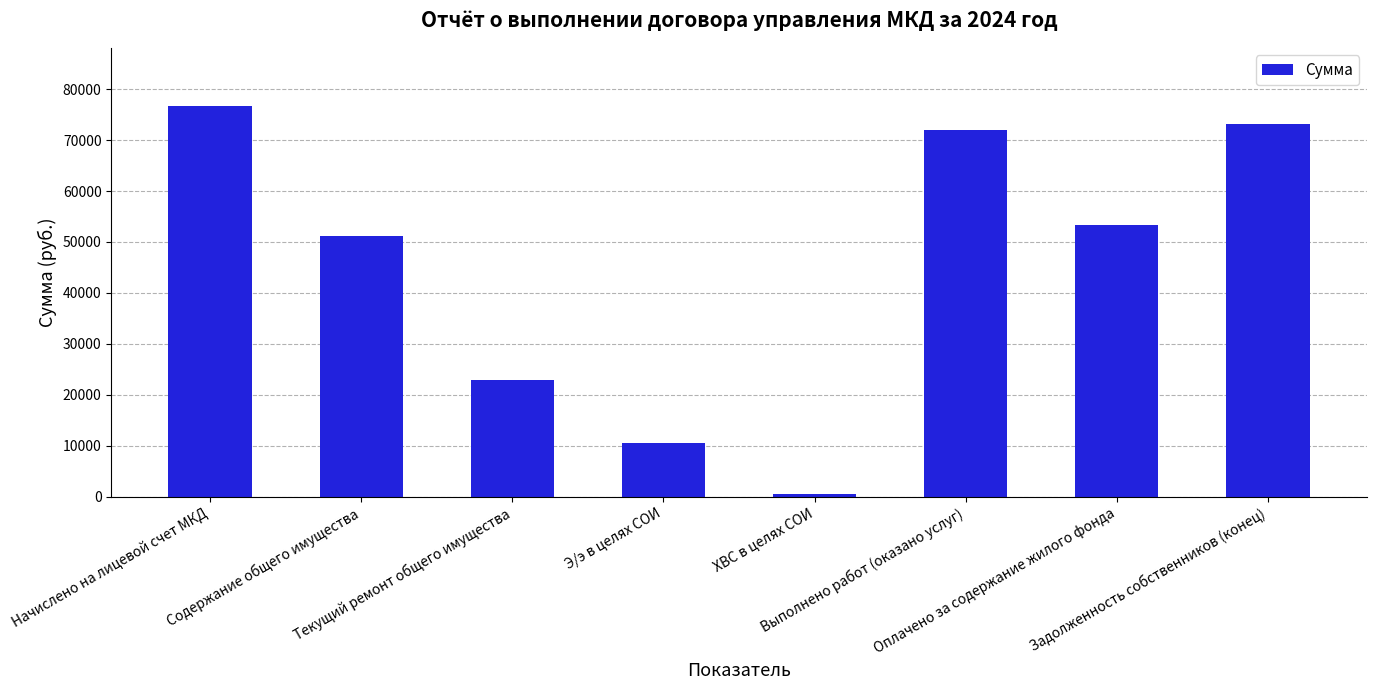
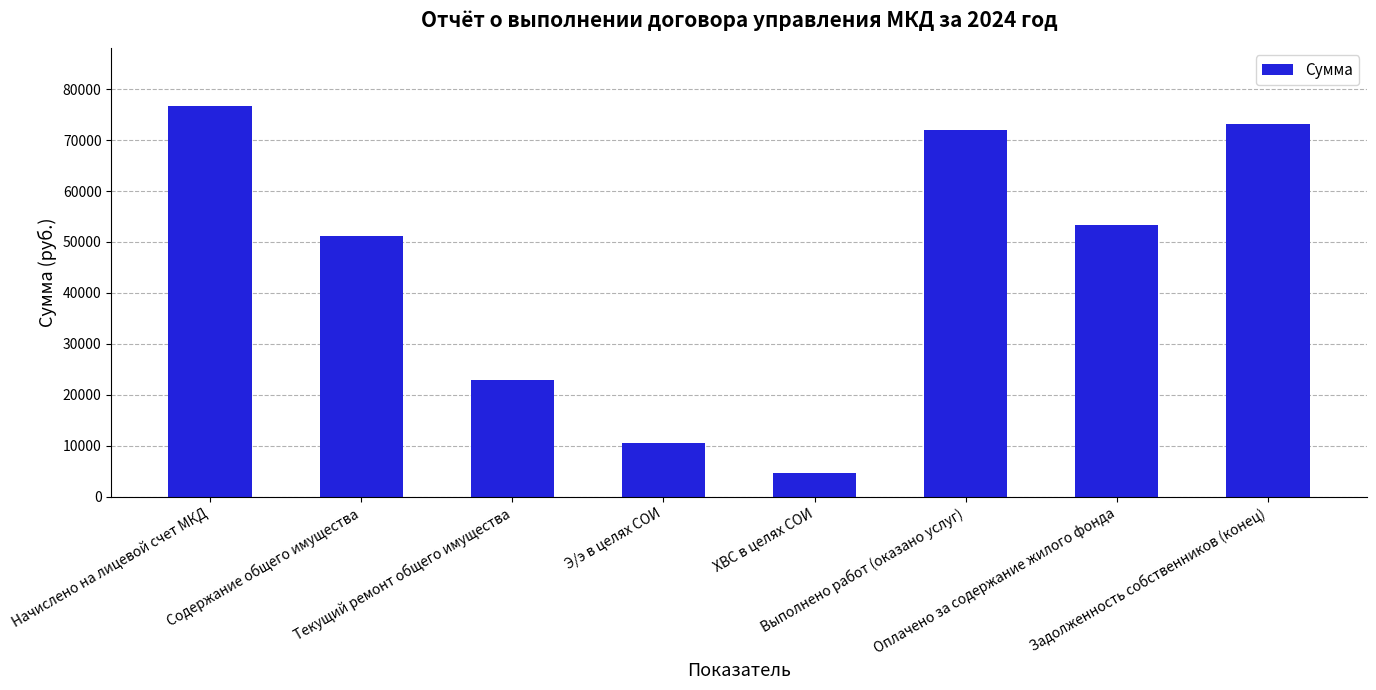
  {
    "Начислено на лицевой счет МКД": 77000,
    "Содержание общего имущества": 51000,
    "Текущий ремонт общего имущества": 23000,
    "Э/э в целях СОИ": 11000,
-   "ХВС в целях СОИ": 0,
+   "ХВС в целях СОИ": 5000,
    "Выполнено работ (оказано услуг)": 72000,
    "Оплачено за содержание жилого фонда": 53000,
    "Задолженность собственников (конец)": 73000
  }
